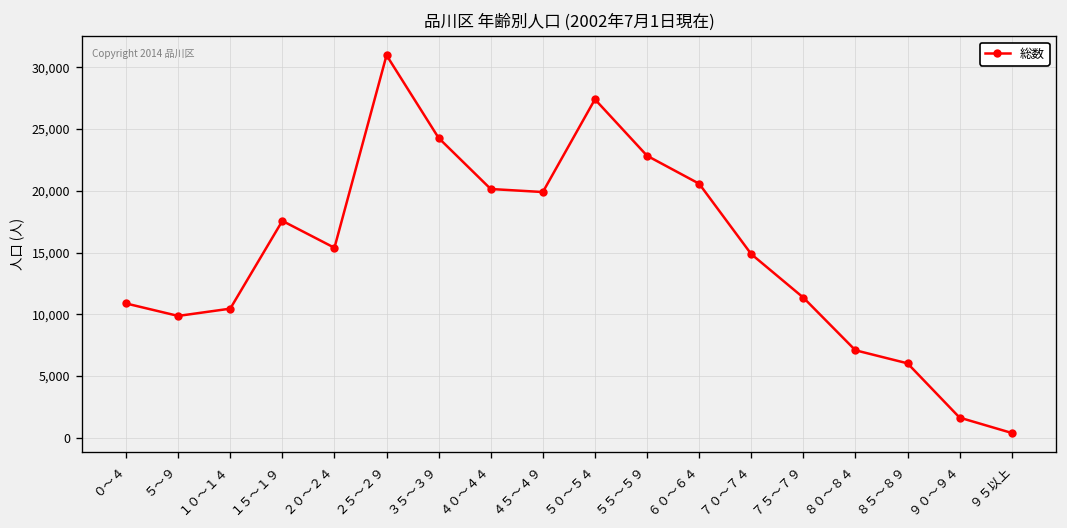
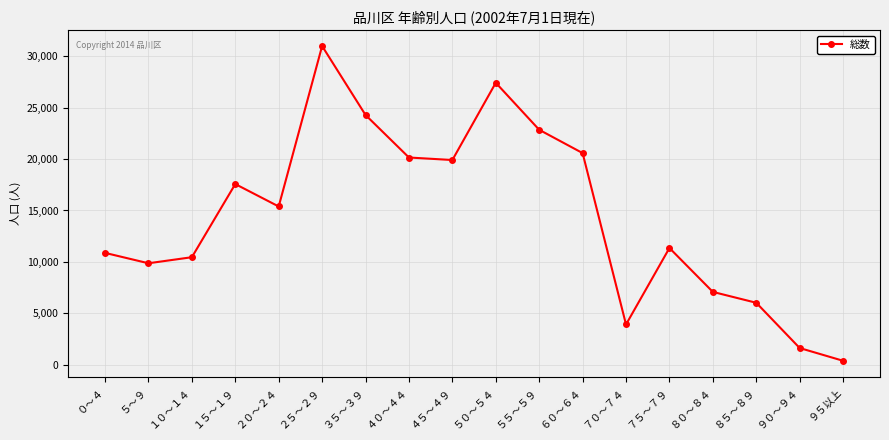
  {
    "０～４": "10,900",
    "５～９": "9,900",
    "１０～１４": "10,500",
    "１５～１９": "17,600",
    "２０～２４": "15,400",
    "２５～２９": "31,000",
    "３５～３９": "24,300",
    "４０～４４": "20,100",
    "４５～４９": "19,900",
    "５０～５４": "27,400",
    "５５～５９": "22,800",
    "６０～６４": "20,600",
-   "７０～７４": "14,900",
+   "７０～７４": "3,900",
    "７５～７９": "11,400",
    "８０～８４": "7,100",
    "８５～８９": "6,000",
    "９０～９４": "1,600",
    "９５以上": "400"
  }
